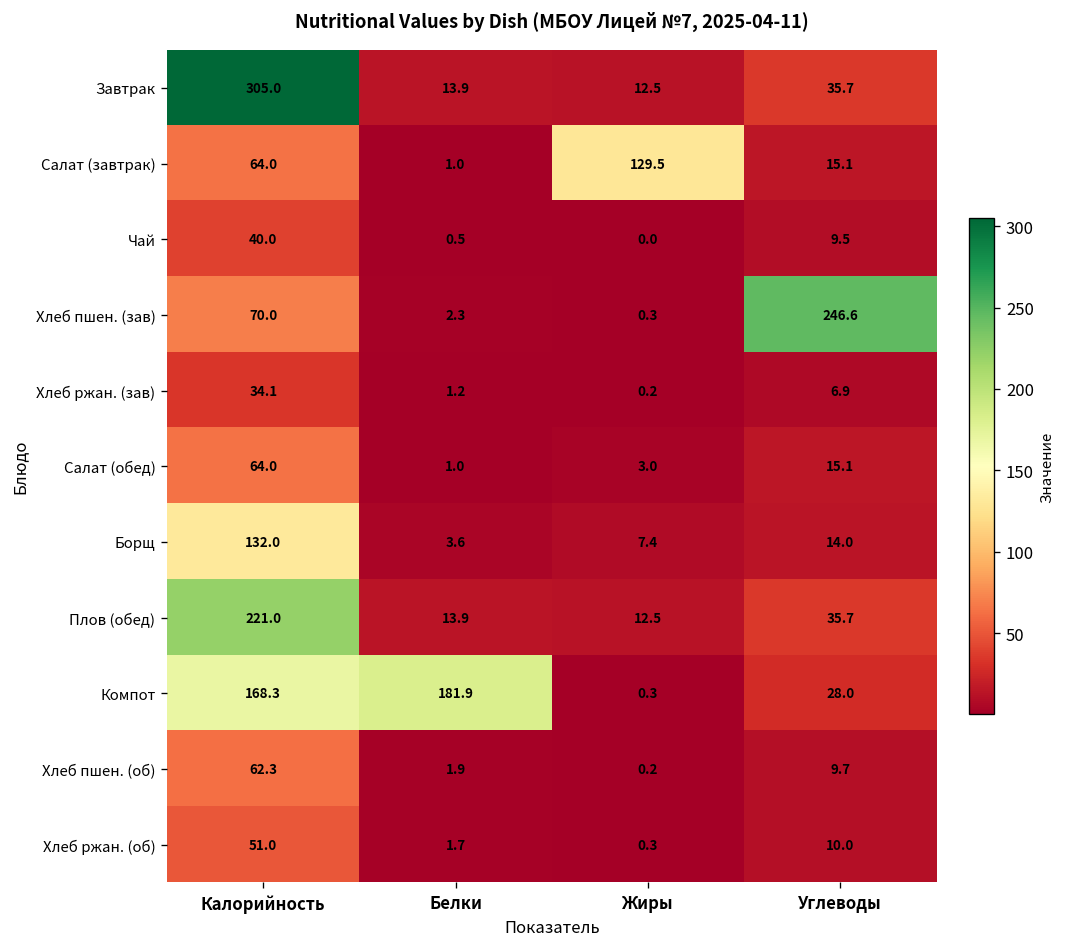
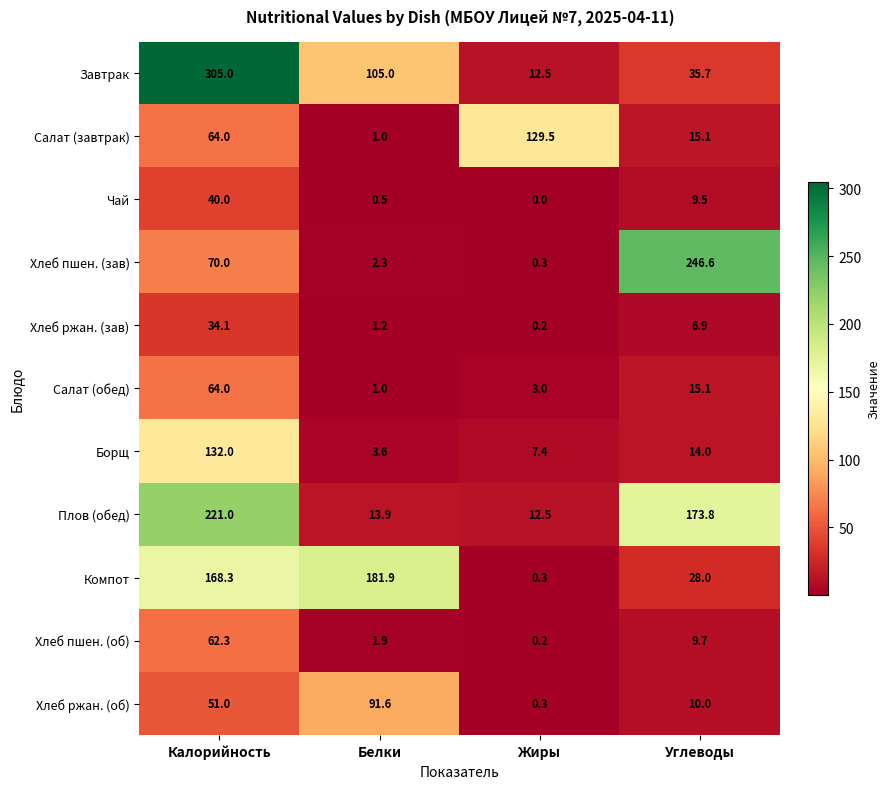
  {
    "Завтрак": {
      "Калорийность": 305.0,
-     "Белки": 13.9,
+     "Белки": 105.0,
      "Жиры": 12.5,
      "Углеводы": 35.7
    },
    "Салат (завтрак)": {
      "Калорийность": 64.0,
      "Белки": 1.0,
      "Жиры": 129.5,
      "Углеводы": 15.1
    },
    "Чай": {
      "Калорийность": 40.0,
      "Белки": 0.5,
      "Жиры": 0.0,
      "Углеводы": 9.5
    },
    "Хлеб пшен. (зав)": {
      "Калорийность": 70.0,
      "Белки": 2.3,
      "Жиры": 0.3,
      "Углеводы": 246.6
    },
    "Хлеб ржан. (зав)": {
      "Калорийность": 34.1,
      "Белки": 1.2,
      "Жиры": 0.2,
      "Углеводы": 6.9
    },
    "Салат (обед)": {
      "Калорийность": 64.0,
      "Белки": 1.0,
      "Жиры": 3.0,
      "Углеводы": 15.1
    },
    "Борщ": {
      "Калорийность": 132.0,
      "Белки": 3.6,
      "Жиры": 7.4,
      "Углеводы": 14.0
    },
    "Плов (обед)": {
      "Калорийность": 221.0,
      "Белки": 13.9,
      "Жиры": 12.5,
-     "Углеводы": 35.7
+     "Углеводы": 173.8
    },
    "Компот": {
      "Калорийность": 168.3,
      "Белки": 181.9,
      "Жиры": 0.3,
      "Углеводы": 28.0
    },
    "Хлеб пшен. (об)": {
      "Калорийность": 62.3,
      "Белки": 1.9,
      "Жиры": 0.2,
      "Углеводы": 9.7
    },
    "Хлеб ржан. (об)": {
      "Калорийность": 51.0,
-     "Белки": 1.7,
+     "Белки": 91.6,
      "Жиры": 0.3,
      "Углеводы": 10.0
    }
  }
